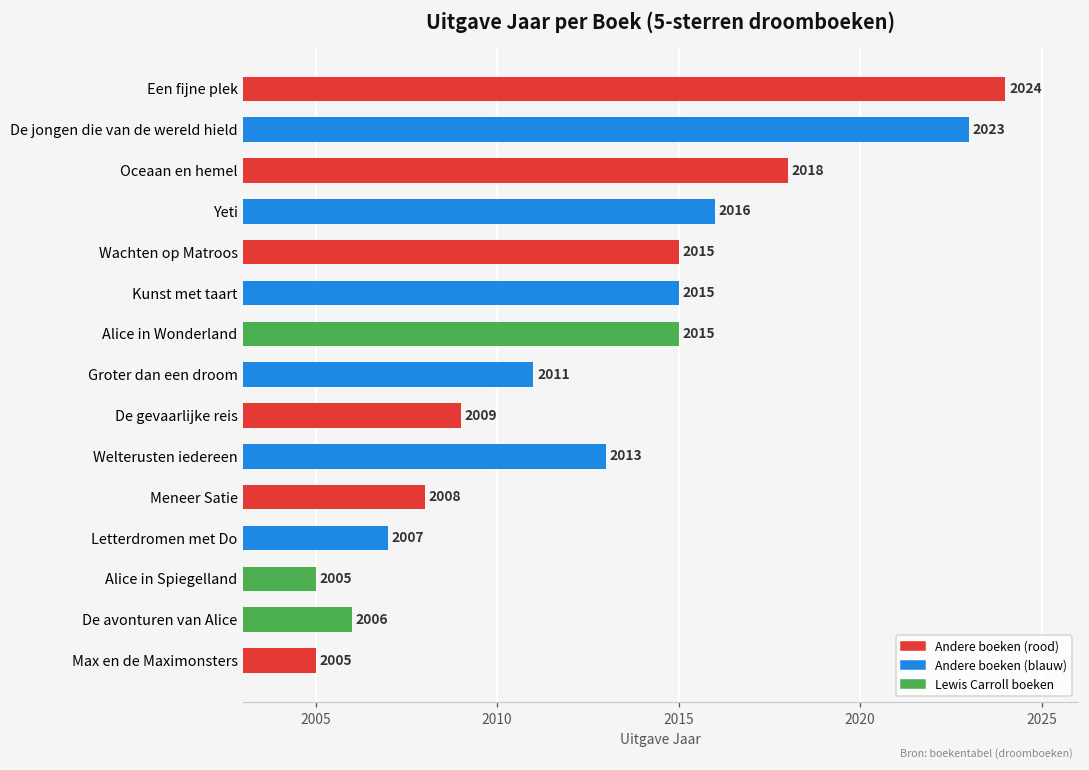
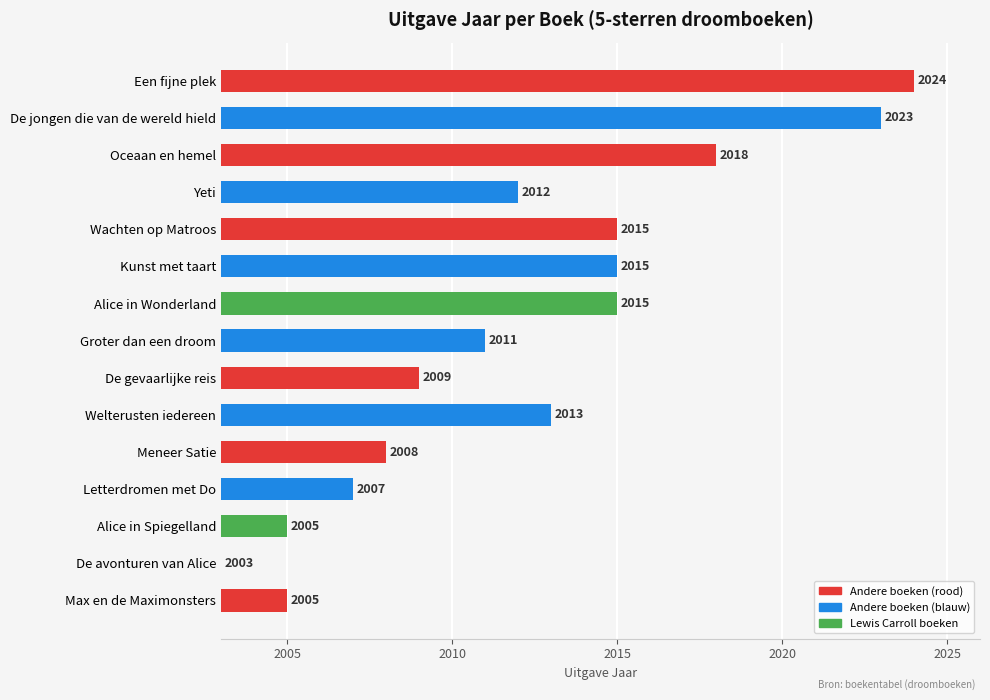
  {
    "Een fijne plek": 2024,
    "De jongen die van de wereld hield": 2023,
    "Oceaan en hemel": 2018,
-   "Yeti": 2016,
+   "Yeti": 2012,
    "Wachten op Matroos": 2015,
    "Kunst met taart": 2015,
    "Alice in Wonderland": 2015,
    "Groter dan een droom": 2011,
    "De gevaarlijke reis": 2009,
    "Welterusten iedereen": 2013,
    "Meneer Satie": 2008,
    "Letterdromen met Do": 2007,
    "Alice in Spiegelland": 2005,
-   "De avonturen van Alice": 2006,
+   "De avonturen van Alice": 2003,
    "Max en de Maximonsters": 2005
  }
